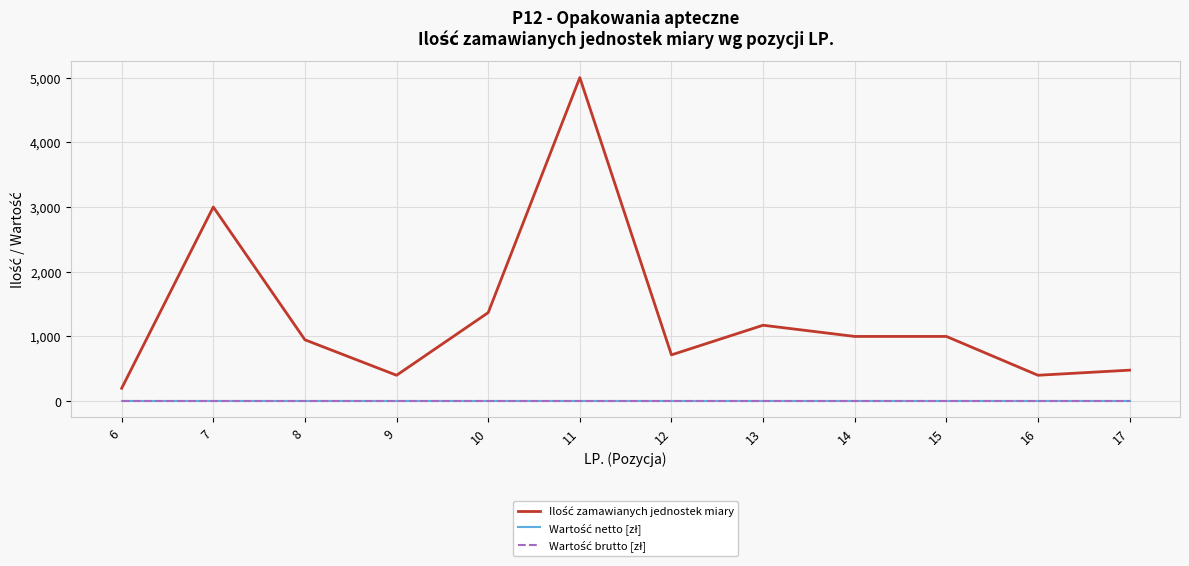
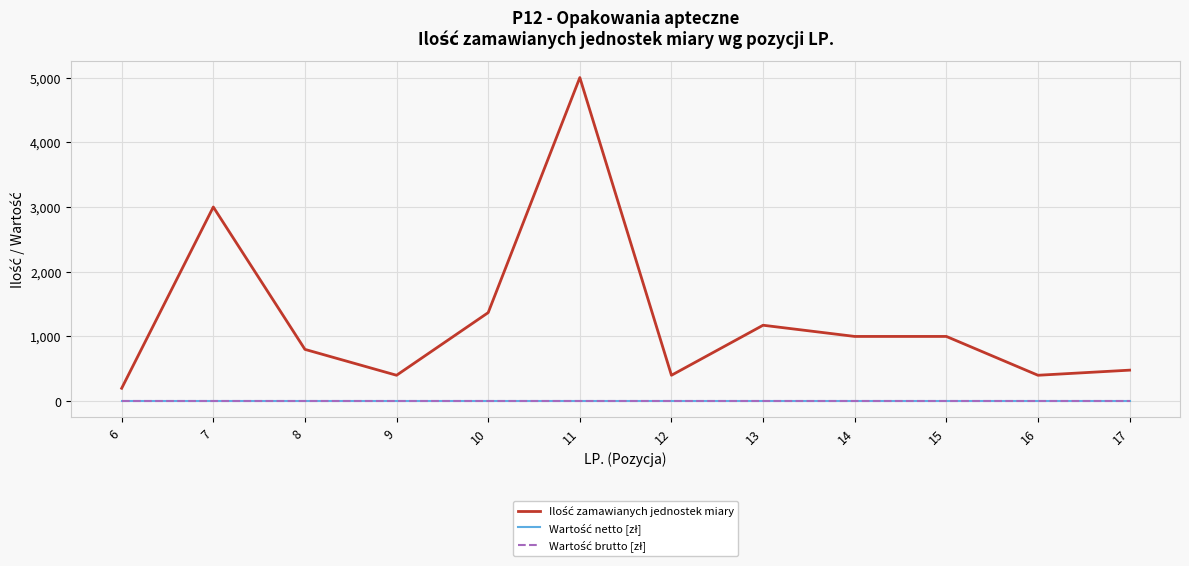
  {
    "Ilość zamawianych jednostek miary": {
      "6": "200",
      "7": "3,000",
-     "8": "900",
+     "8": "800",
      "9": "400",
      "10": "1,400",
      "11": "5,000",
-     "12": "700",
+     "12": "400",
      "13": "1,200",
      "14": "1,000",
      "15": "1,000",
      "16": "400",
      "17": "500"
    },
    "Wartość brutto [zł]": {
      "6": "0",
      "7": "0",
      "8": "0",
      "9": "0",
      "10": "0",
      "11": "0",
      "12": "0",
      "13": "0",
      "14": "0",
      "15": "0",
      "16": "0",
      "17": "0"
    }
  }
